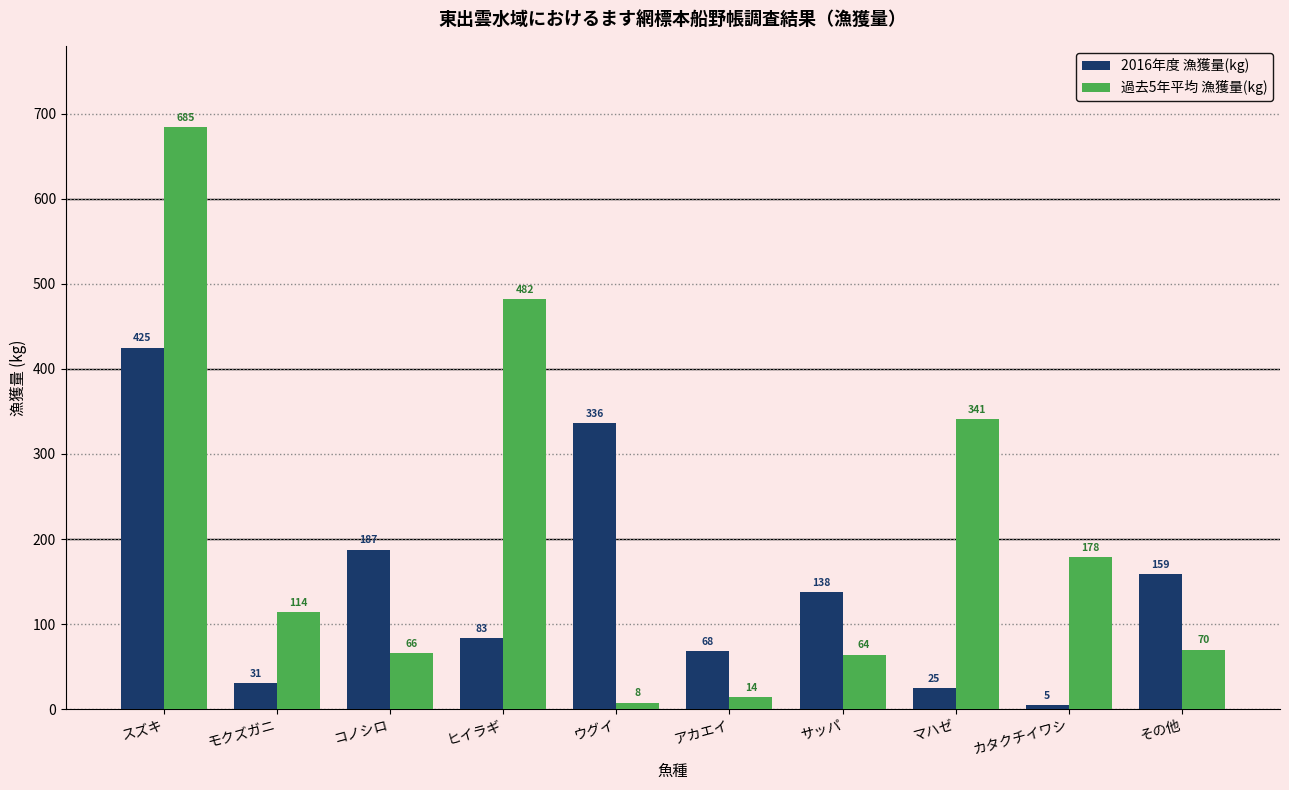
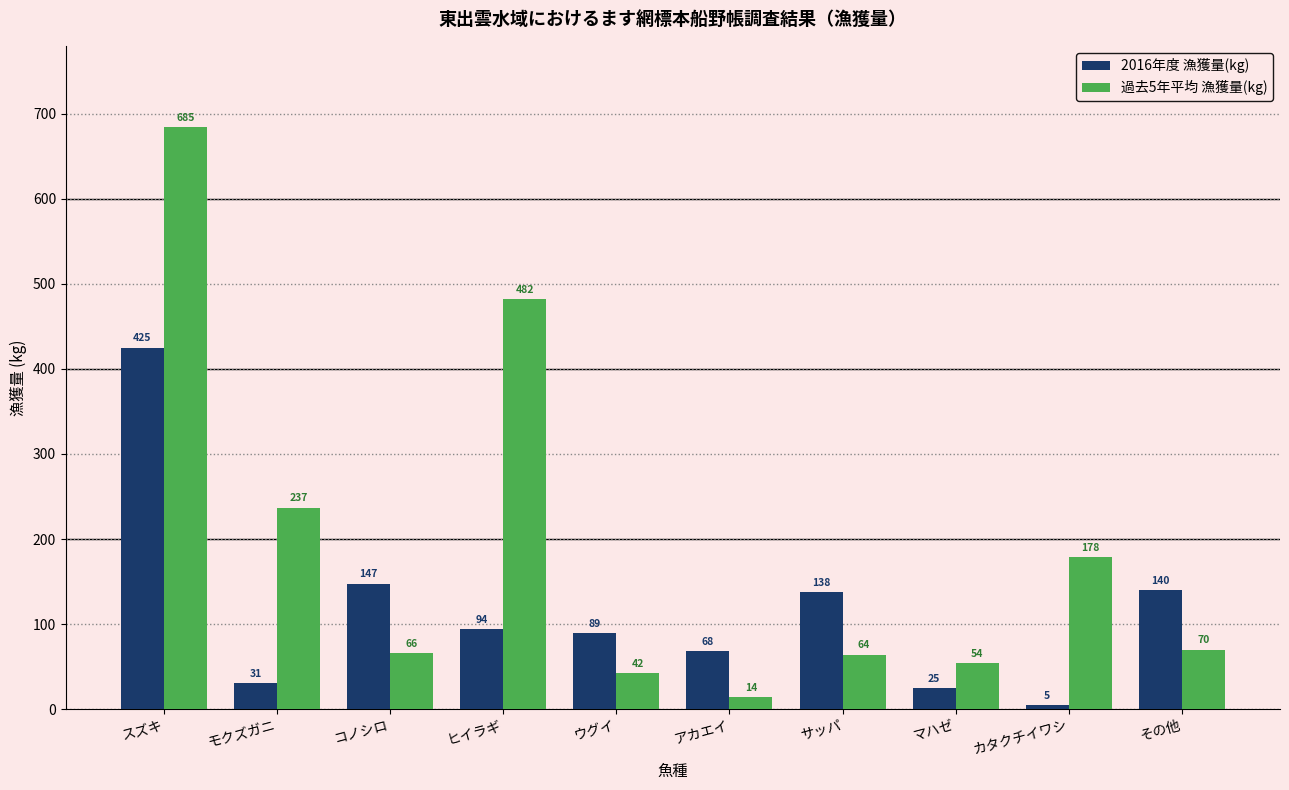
  {
    "2016年度 漁獲量(kg)": {
      "スズキ": 425,
      "モクズガニ": 31,
-     "コノシロ": 187,
-     "ヒイラギ": 83,
-     "ウグイ": 336,
+     "コノシロ": 147,
+     "ヒイラギ": 94,
+     "ウグイ": 89,
      "アカエイ": 68,
      "サッパ": 138,
      "マハゼ": 25,
      "カタクチイワシ": 5,
-     "その他": 159
+     "その他": 140
    },
    "過去5年平均 漁獲量(kg)": {
      "スズキ": 685,
-     "モクズガニ": 114,
+     "モクズガニ": 237,
      "コノシロ": 66,
      "ヒイラギ": 482,
-     "ウグイ": 8,
+     "ウグイ": 42,
      "アカエイ": 14,
      "サッパ": 64,
-     "マハゼ": 341,
+     "マハゼ": 54,
      "カタクチイワシ": 178,
      "その他": 70
    }
  }
